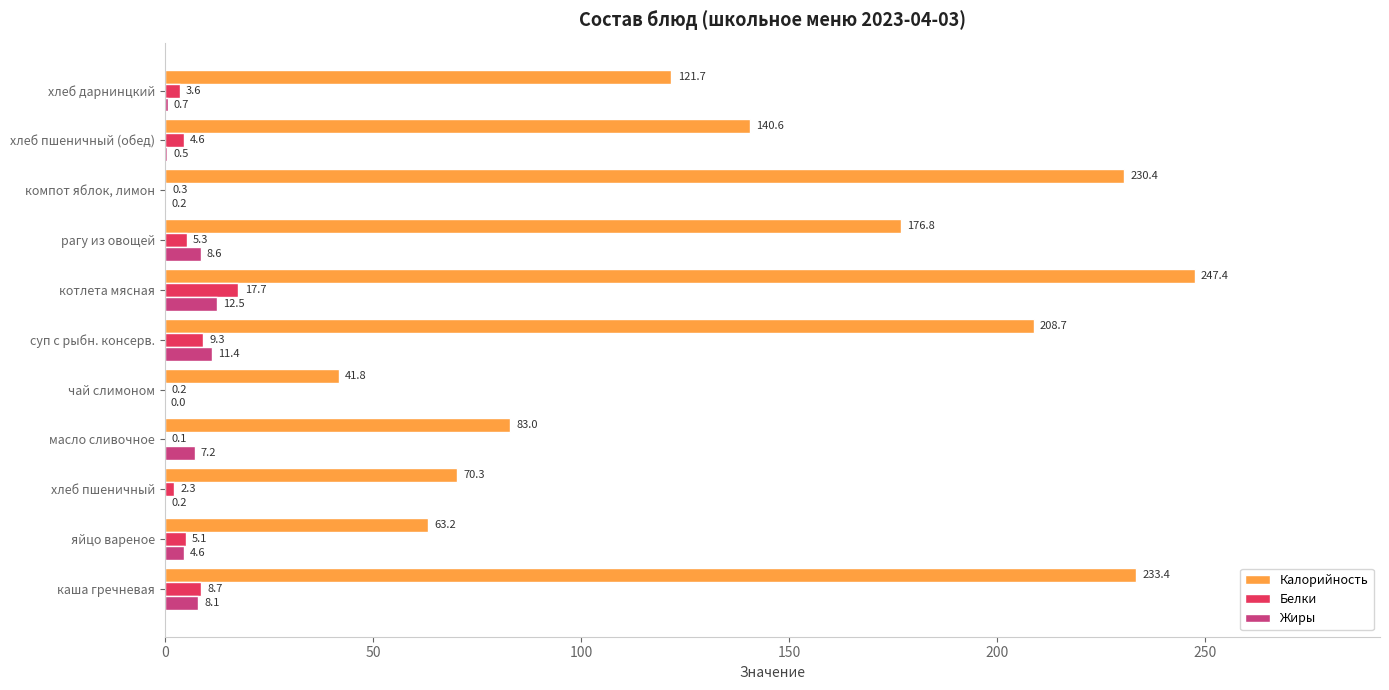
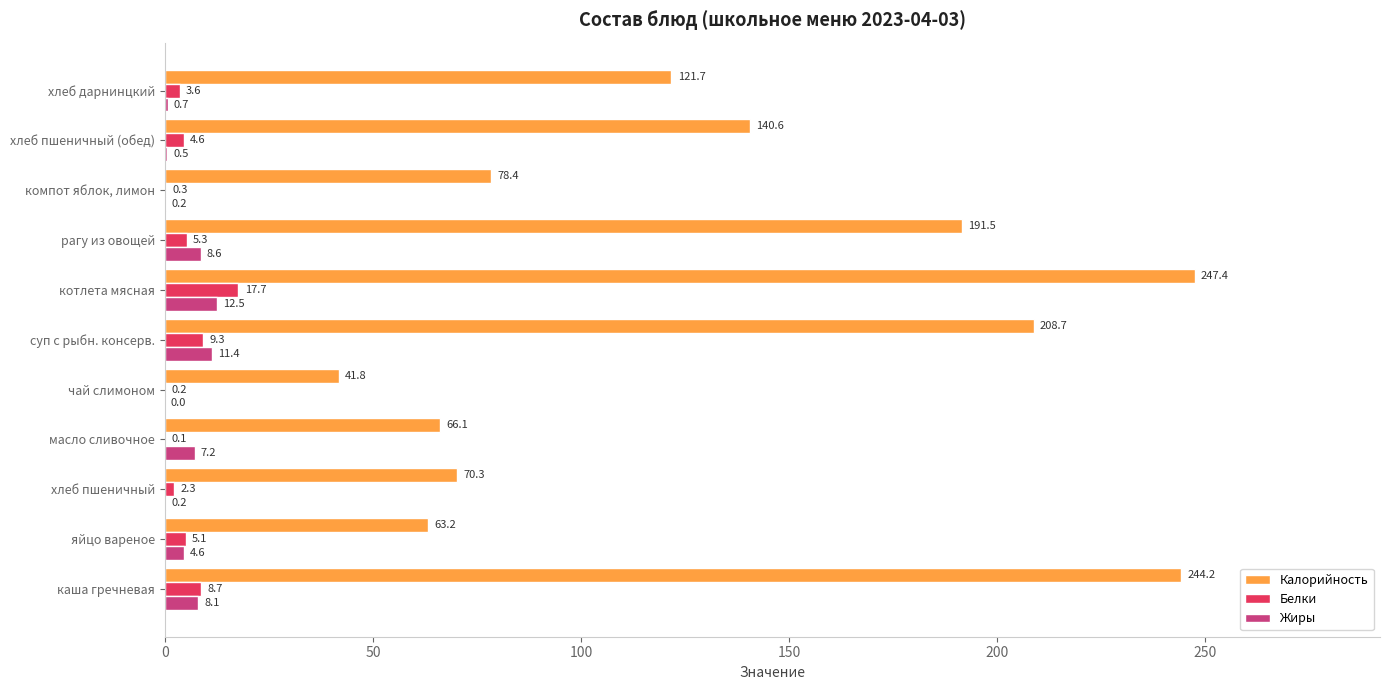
  {
    "Калорийность": {
      "хлеб дарнинцкий": 121.7,
      "хлеб пшеничный (обед)": 140.6,
-     "компот яблок, лимон": 230.4,
-     "рагу из овощей": 176.8,
+     "компот яблок, лимон": 78.4,
+     "рагу из овощей": 191.5,
      "котлета мясная": 247.4,
      "суп с рыбн. консерв.": 208.7,
      "чай слимоном": 41.8,
-     "масло сливочное": 83.0,
+     "масло сливочное": 66.1,
      "хлеб пшеничный": 70.3,
      "яйцо вареное": 63.2,
-     "каша гречневая": 233.4
+     "каша гречневая": 244.2
    }
  }
